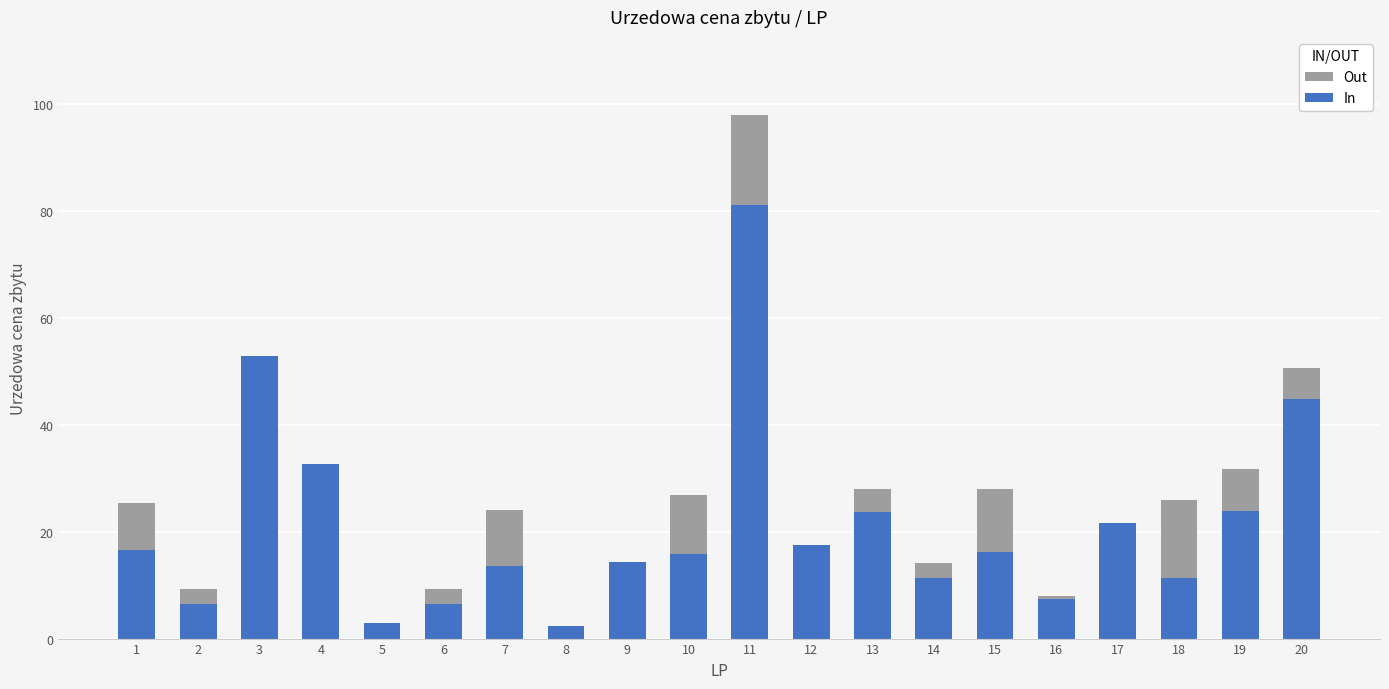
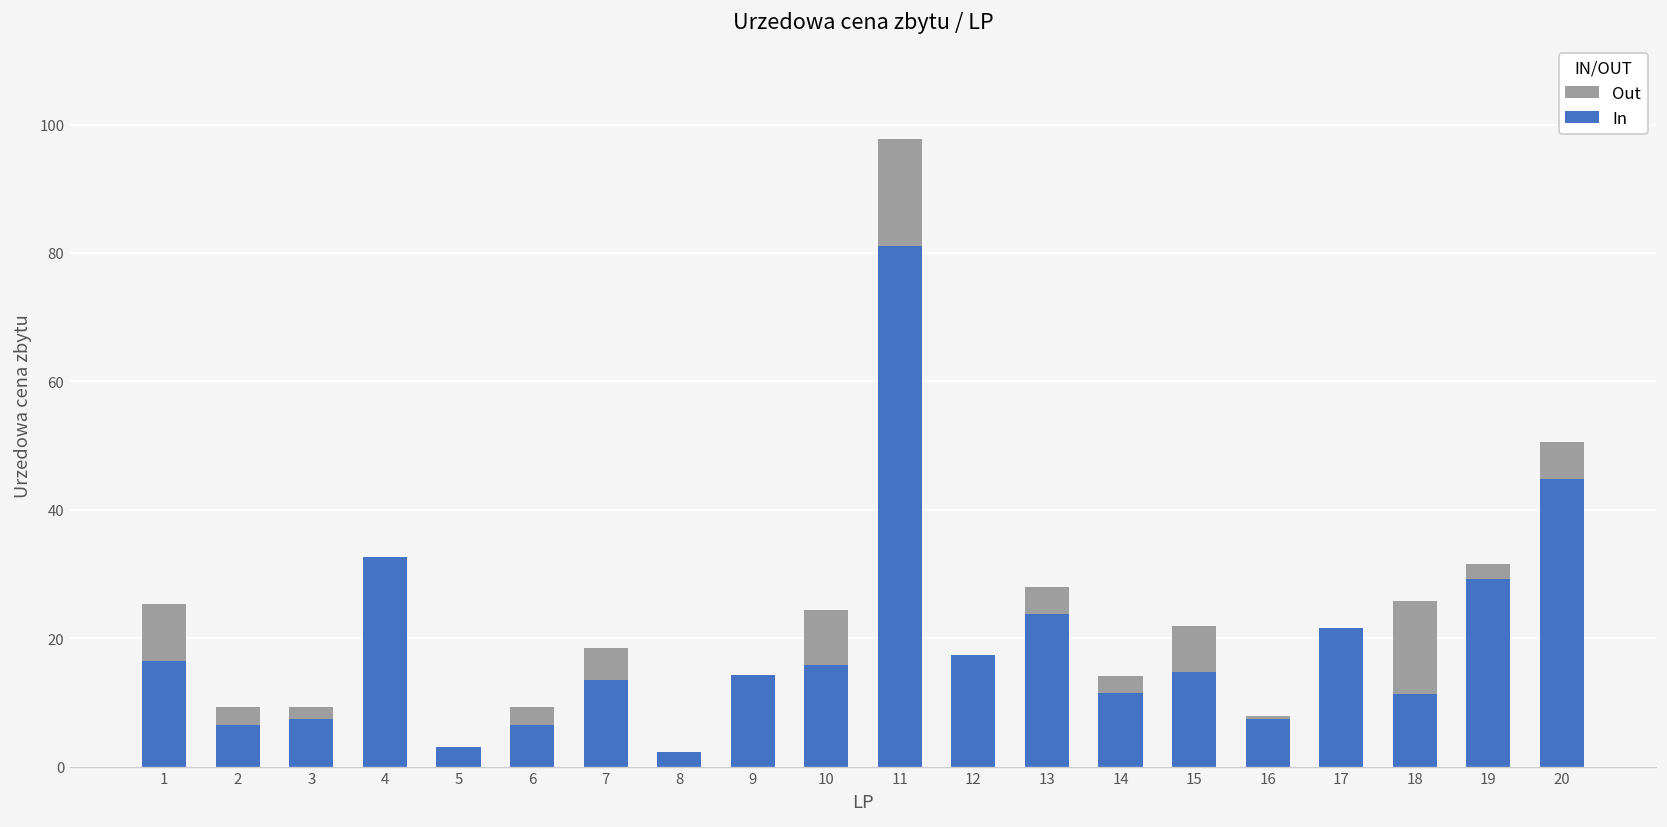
  {
    "Out": {
      "1": 25,
      "2": 9,
      "6": 9,
-     "7": 24,
+     "7": 19,
      "8": 2,
-     "10": 27,
+     "10": 24,
      "11": 98,
      "13": 28,
      "14": 14,
-     "15": 28,
+     "15": 22,
      "16": 8,
      "18": 26,
      "19": 32,
      "20": 51
    },
    "In": {
-     "3": 53,
+     "3": 7,
      "4": 33,
      "5": 3,
      "8": 2,
      "9": 14,
      "12": 17,
-     "15": 16,
+     "15": 15,
      "17": 22,
-     "19": 24
+     "19": 29
    }
  }
